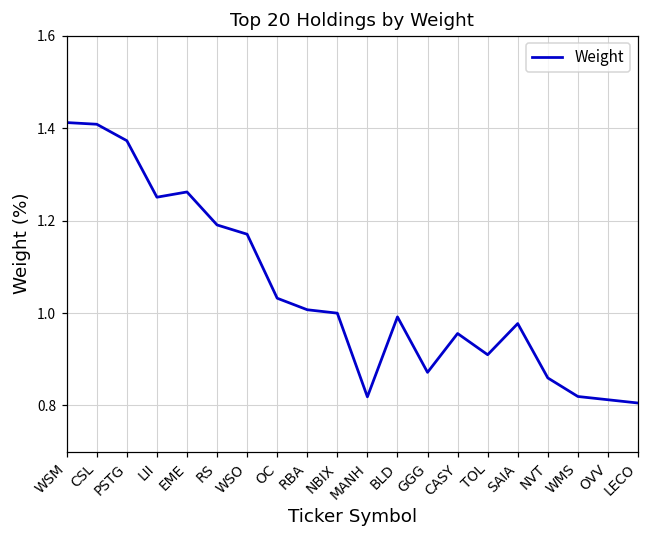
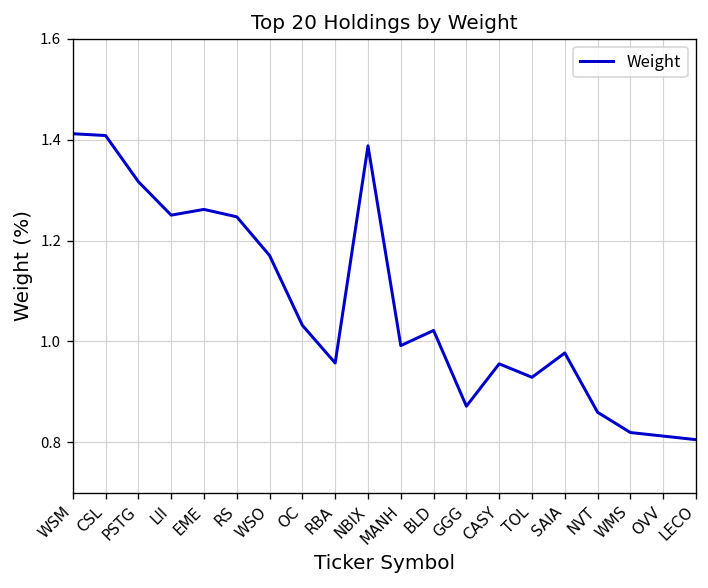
  {
    "WSM": 1.41,
    "CSL": 1.41,
-   "PSTG": 1.37,
+   "PSTG": 1.32,
    "LII": 1.25,
    "EME": 1.26,
-   "RS": 1.19,
+   "RS": 1.25,
    "WSO": 1.17,
    "OC": 1.03,
-   "RBA": 1.01,
-   "NBIX": 1.00,
-   "MANH": 0.82,
-   "BLD": 0.99,
+   "RBA": 0.96,
+   "NBIX": 1.39,
+   "MANH": 0.99,
+   "BLD": 1.02,
    "GGG": 0.87,
    "CASY": 0.96,
-   "TOL": 0.91,
+   "TOL": 0.93,
    "SAIA": 0.98,
    "NVT": 0.86,
    "WMS": 0.82,
    "OVV": 0.81,
    "LECO": 0.81
  }
